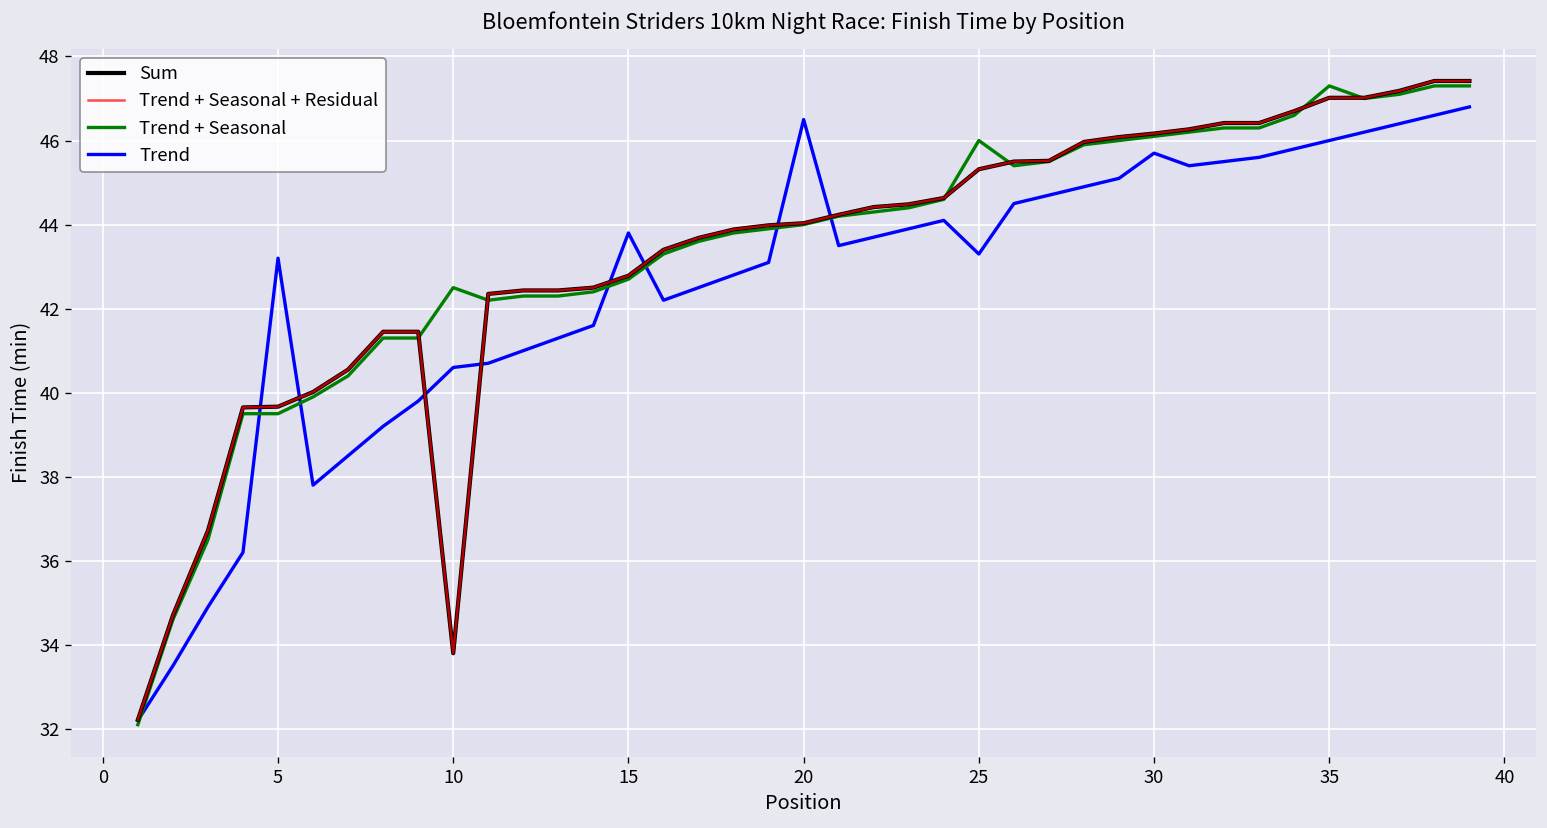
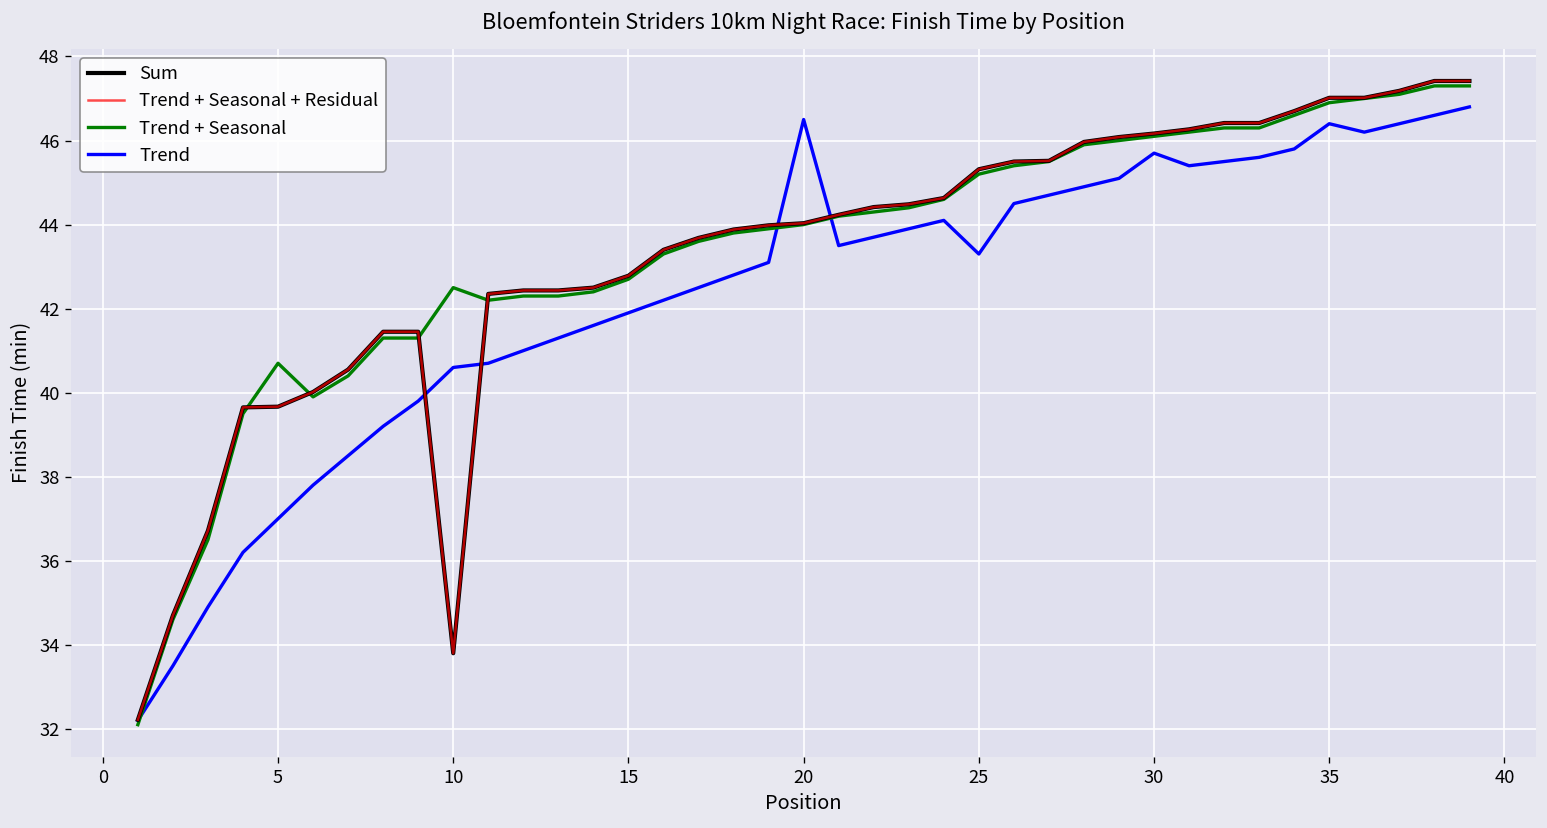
  {
    "Trend + Seasonal + Residual": {
      "5": 39.7,
      "10": 33.8,
      "15": 42.8,
      "25": 45.3,
      "35": 47.0
    },
    "Trend + Seasonal": {
-     "5": 39.5,
+     "5": 40.7,
      "10": 42.5,
      "15": 42.7,
-     "25": 46.0,
-     "35": 47.3
+     "25": 45.2,
+     "35": 46.9
    },
    "Trend": {
-     "5": 43.2,
+     "5": 37.0,
      "10": 40.6,
-     "15": 43.8,
+     "15": 41.9,
      "20": 46.5,
      "25": 43.3,
      "30": 45.7,
-     "35": 46.0
+     "35": 46.4
    }
  }
